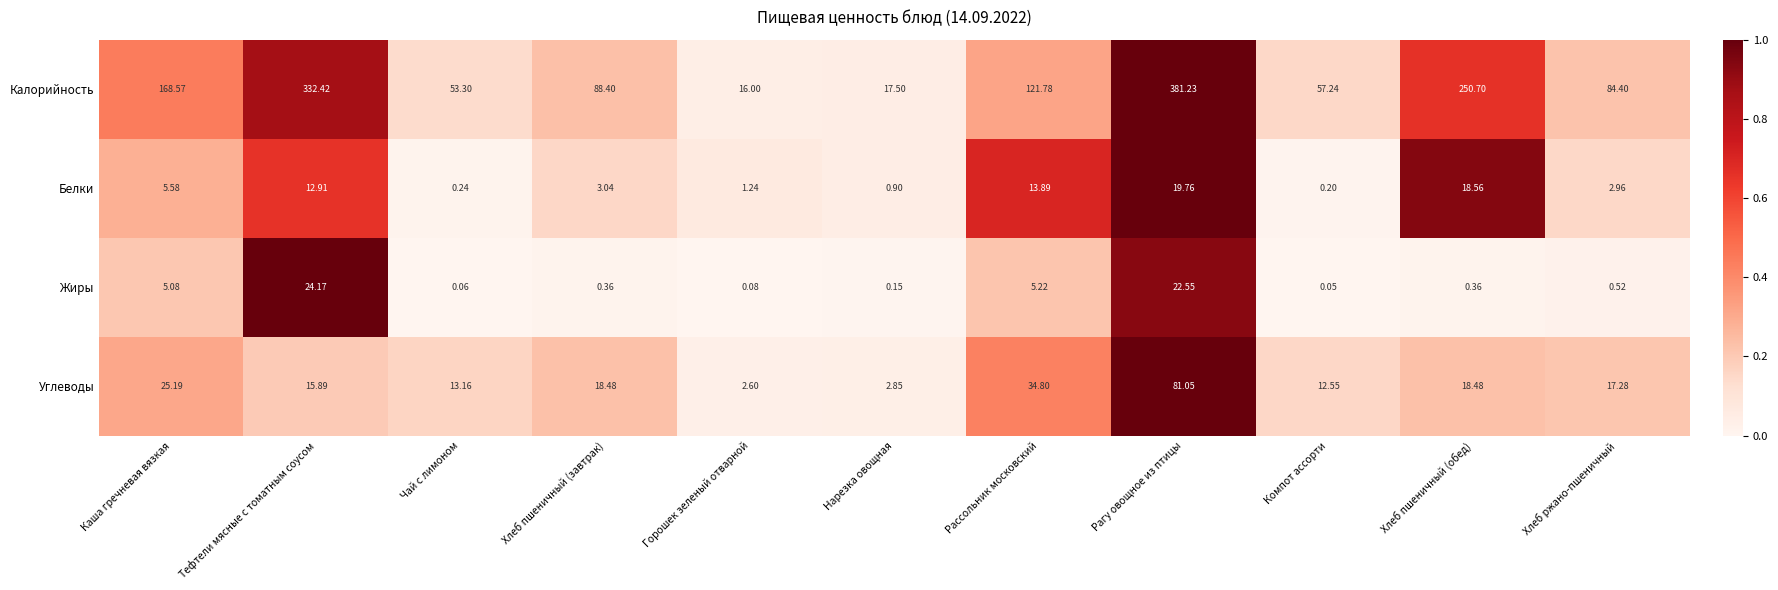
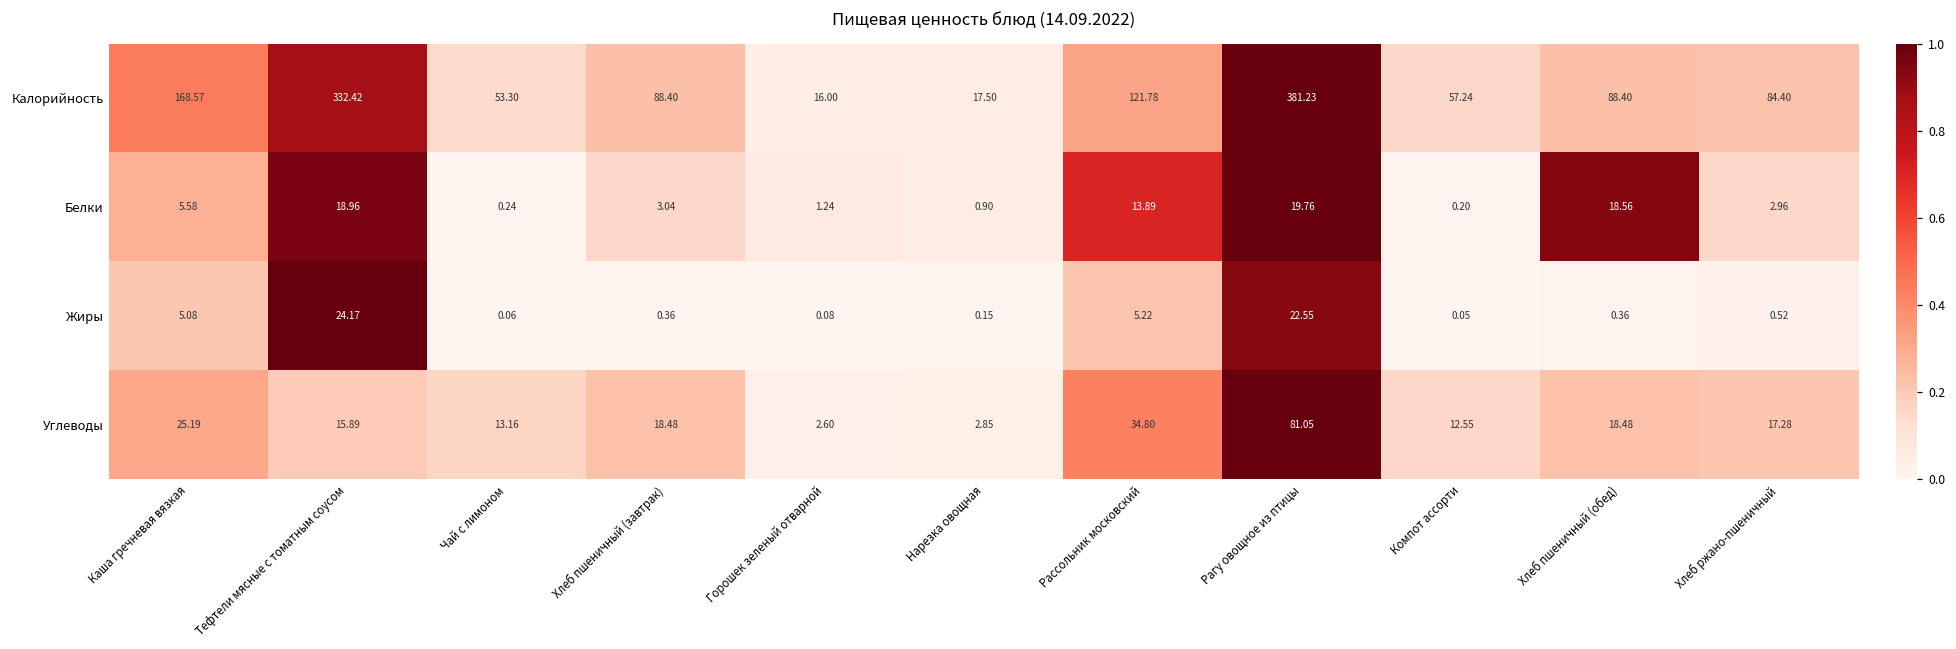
  {
    "Калорийность": {
      "Каша гречневая вязкая": 168.57,
      "Тефтели мясные с томатным соусом": 332.42,
      "Чай с лимоном": 53.30,
      "Хлеб пшеничный (завтрак)": 88.40,
      "Горошек зеленый отварной": 16.00,
      "Нарезка овощная": 17.50,
      "Рассольник московский": 121.78,
      "Рагу овощное из птицы": 381.23,
      "Компот ассорти": 57.24,
-     "Хлеб пшеничный (обед)": 250.70,
+     "Хлеб пшеничный (обед)": 88.40,
      "Хлеб ржано-пшеничный": 84.40
    },
    "Белки": {
      "Каша гречневая вязкая": 5.58,
-     "Тефтели мясные с томатным соусом": 12.91,
+     "Тефтели мясные с томатным соусом": 18.96,
      "Чай с лимоном": 0.24,
      "Хлеб пшеничный (завтрак)": 3.04,
      "Горошек зеленый отварной": 1.24,
      "Нарезка овощная": 0.90,
      "Рассольник московский": 13.89,
      "Рагу овощное из птицы": 19.76,
      "Компот ассорти": 0.20,
      "Хлеб пшеничный (обед)": 18.56,
      "Хлеб ржано-пшеничный": 2.96
    },
    "Жиры": {
      "Каша гречневая вязкая": 5.08,
      "Тефтели мясные с томатным соусом": 24.17,
      "Чай с лимоном": 0.06,
      "Хлеб пшеничный (завтрак)": 0.36,
      "Горошек зеленый отварной": 0.08,
      "Нарезка овощная": 0.15,
      "Рассольник московский": 5.22,
      "Рагу овощное из птицы": 22.55,
      "Компот ассорти": 0.05,
      "Хлеб пшеничный (обед)": 0.36,
      "Хлеб ржано-пшеничный": 0.52
    },
    "Углеводы": {
      "Каша гречневая вязкая": 25.19,
      "Тефтели мясные с томатным соусом": 15.89,
      "Чай с лимоном": 13.16,
      "Хлеб пшеничный (завтрак)": 18.48,
      "Горошек зеленый отварной": 2.60,
      "Нарезка овощная": 2.85,
      "Рассольник московский": 34.80,
      "Рагу овощное из птицы": 81.05,
      "Компот ассорти": 12.55,
      "Хлеб пшеничный (обед)": 18.48,
      "Хлеб ржано-пшеничный": 17.28
    }
  }
